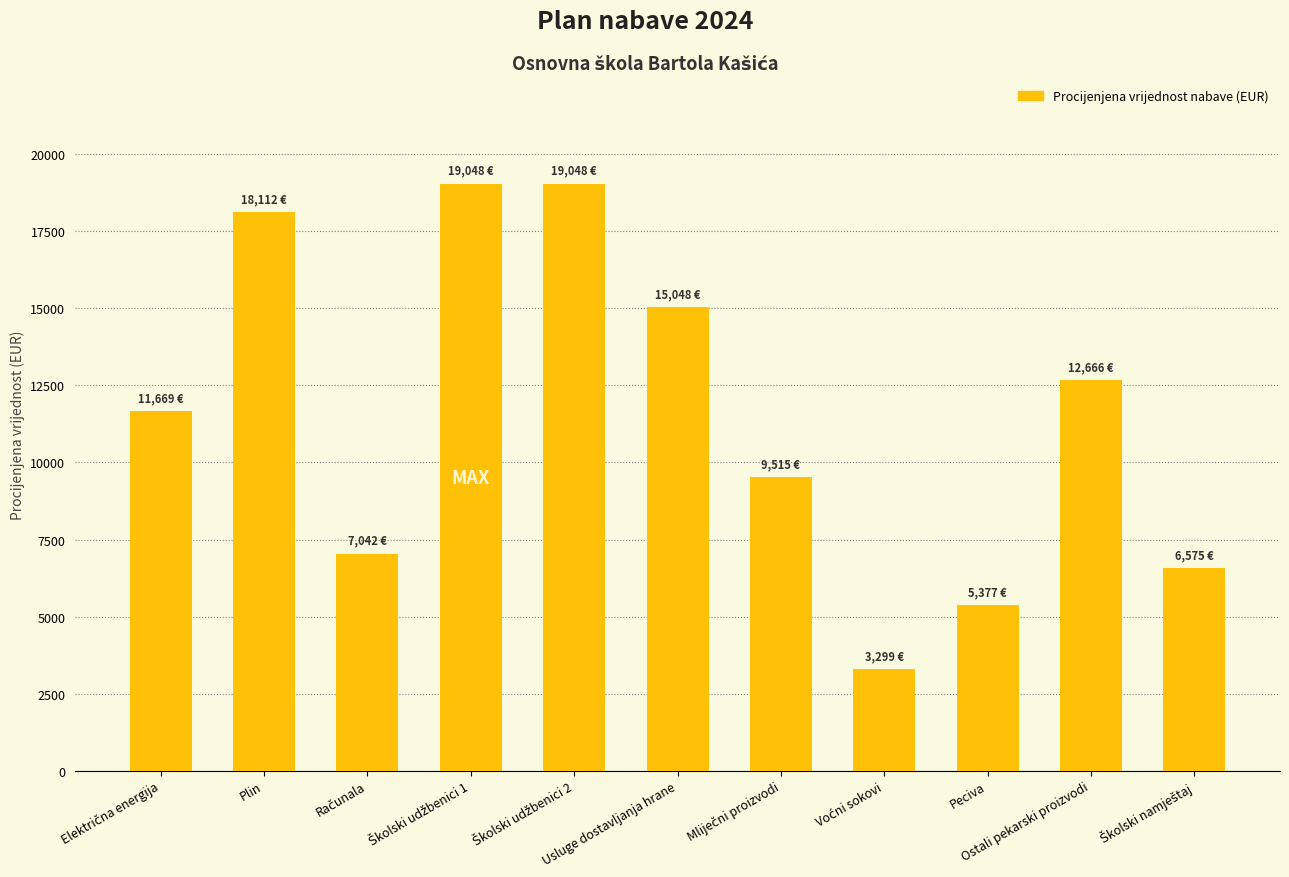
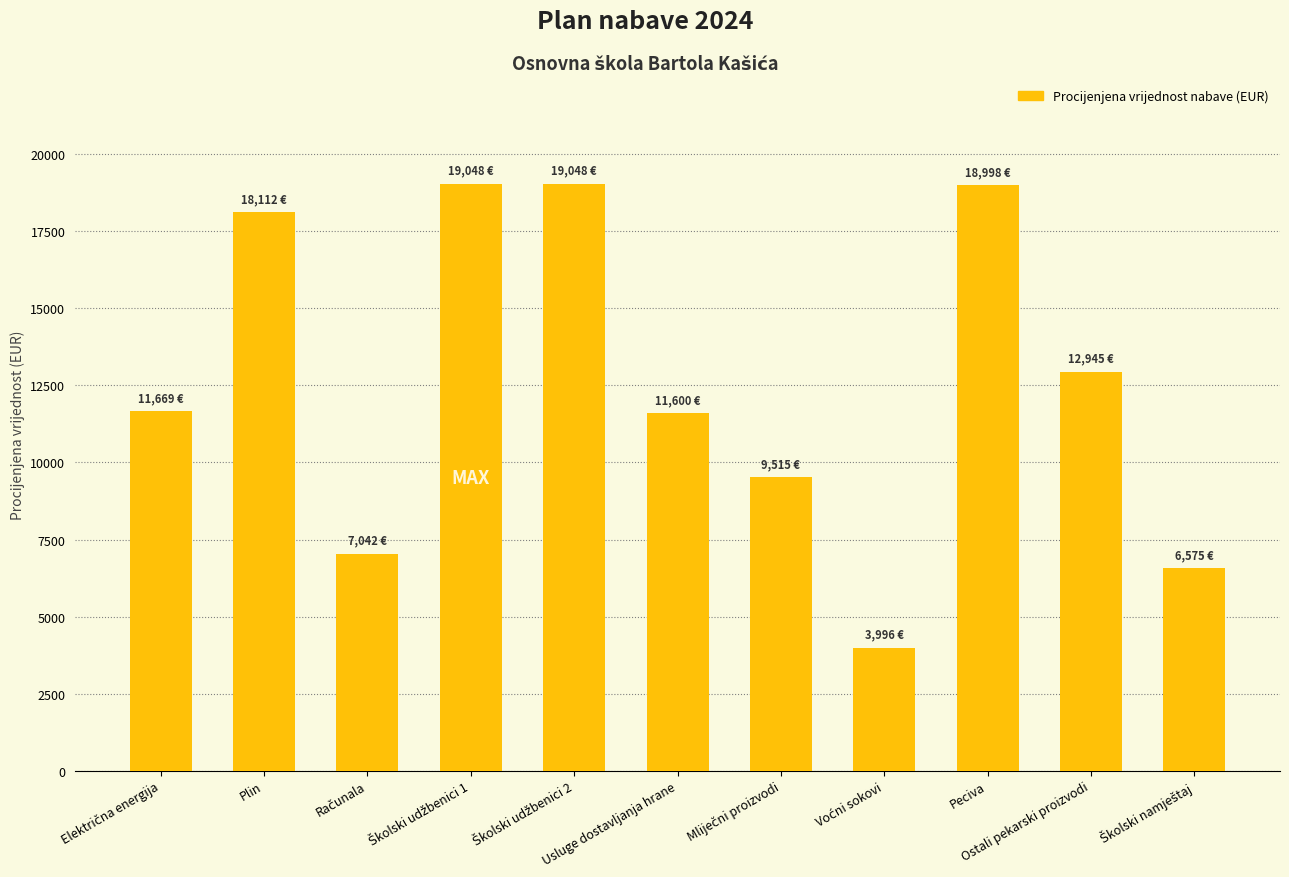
  {
    "Električna energija": "11,669",
    "Plin": "18,112",
    "Računala": "7,042",
    "Školski udžbenici 1": "19,048",
    "Školski udžbenici 2": "19,048",
-   "Usluge dostavljanja hrane": "15,048",
+   "Usluge dostavljanja hrane": "11,600",
    "Mliječni proizvodi": "9,515",
-   "Voćni sokovi": "3,299",
-   "Peciva": "5,377",
-   "Ostali pekarski proizvodi": "12,666",
+   "Voćni sokovi": "3,996",
+   "Peciva": "18,998",
+   "Ostali pekarski proizvodi": "12,945",
    "Školski namještaj": "6,575"
  }
